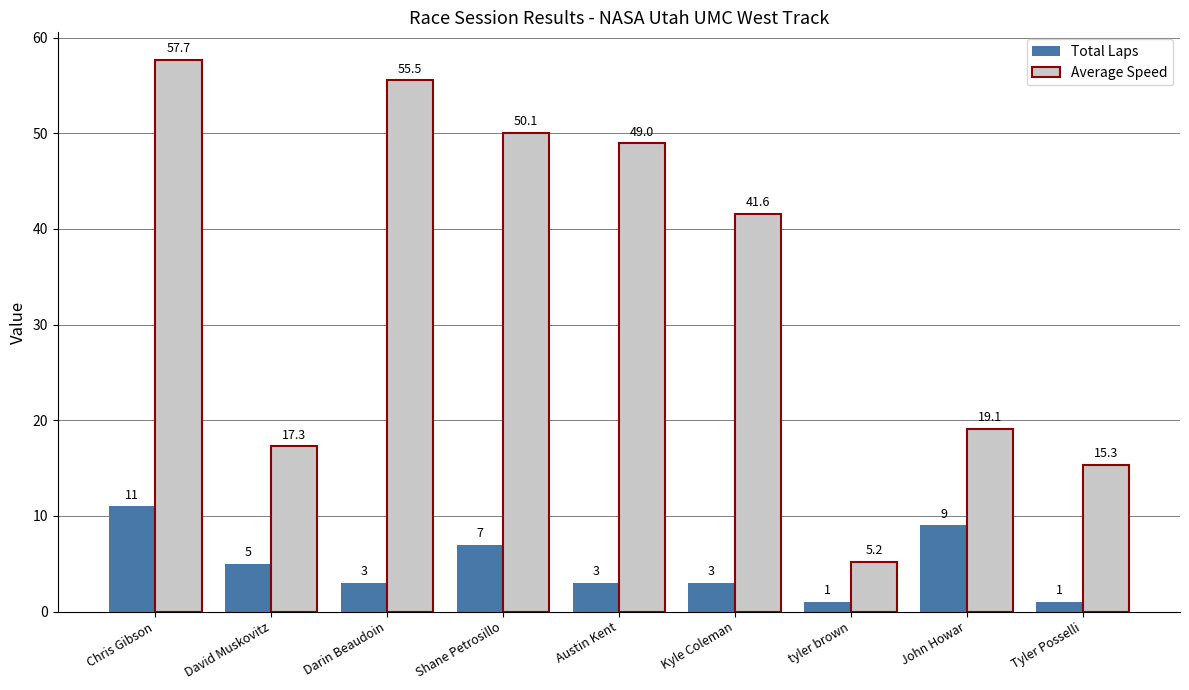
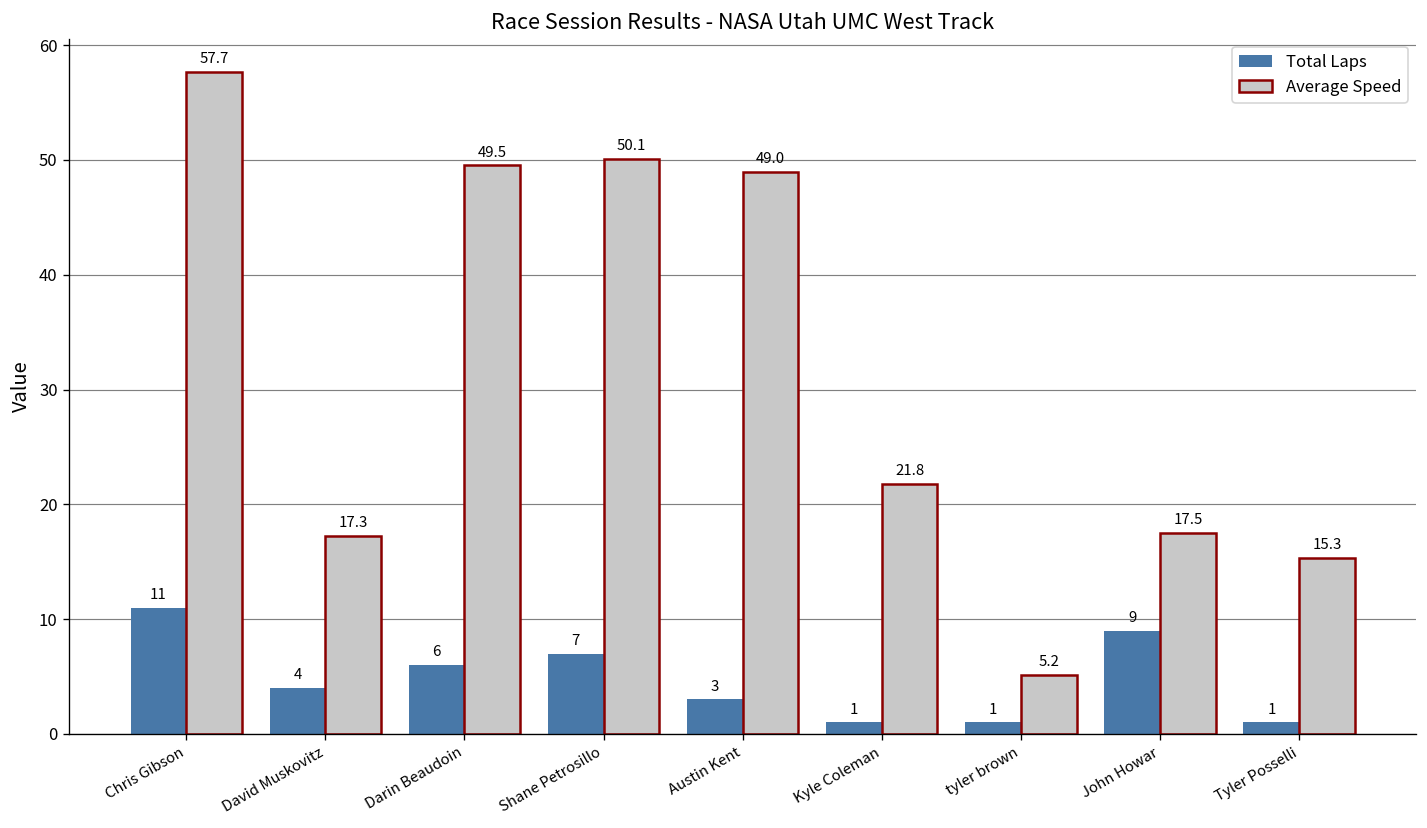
  {
    "Total Laps": {
      "Chris Gibson": 11,
-     "David Muskovitz": 5,
-     "Darin Beaudoin": 3,
+     "David Muskovitz": 4,
+     "Darin Beaudoin": 6,
      "Shane Petrosillo": 7,
      "Austin Kent": 3,
-     "Kyle Coleman": 3,
+     "Kyle Coleman": 1,
      "tyler brown": 1,
      "John Howar": 9,
      "Tyler Posselli": 1
    },
    "Average Speed": {
      "Chris Gibson": 57.7,
      "David Muskovitz": 17.3,
-     "Darin Beaudoin": 55.5,
+     "Darin Beaudoin": 49.5,
      "Shane Petrosillo": 50.1,
      "Austin Kent": 49.0,
-     "Kyle Coleman": 41.6,
+     "Kyle Coleman": 21.8,
      "tyler brown": 5.2,
-     "John Howar": 19.1,
+     "John Howar": 17.5,
      "Tyler Posselli": 15.3
    }
  }
